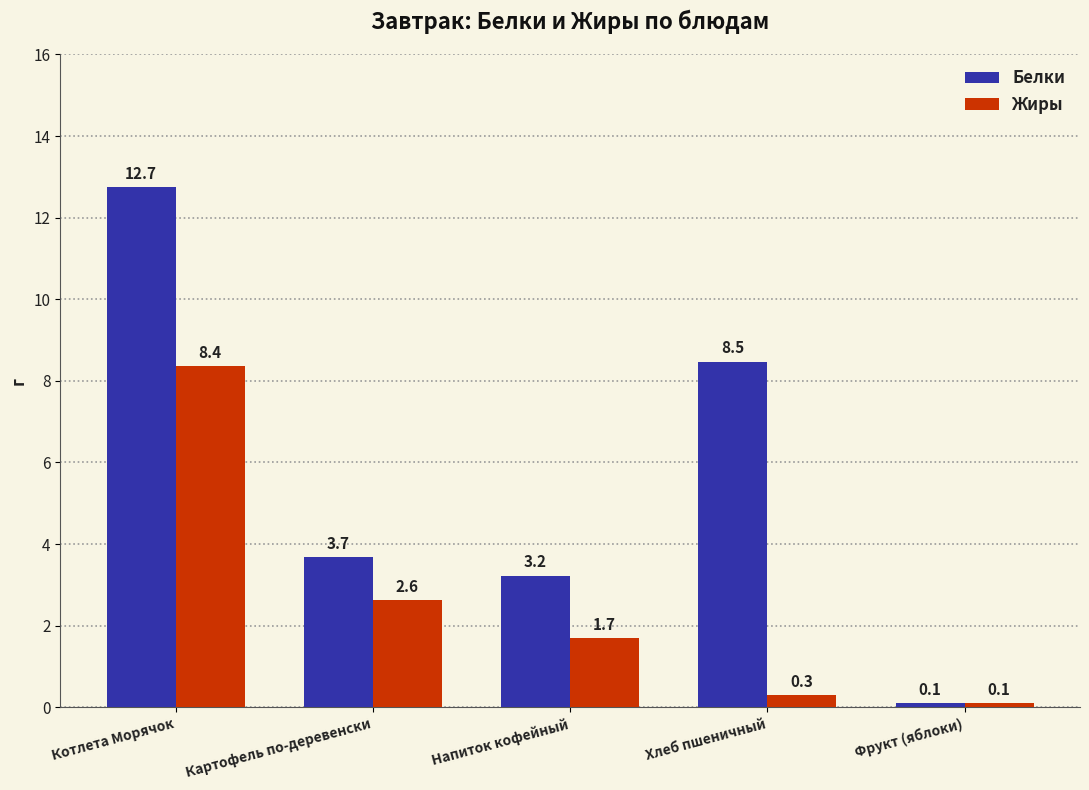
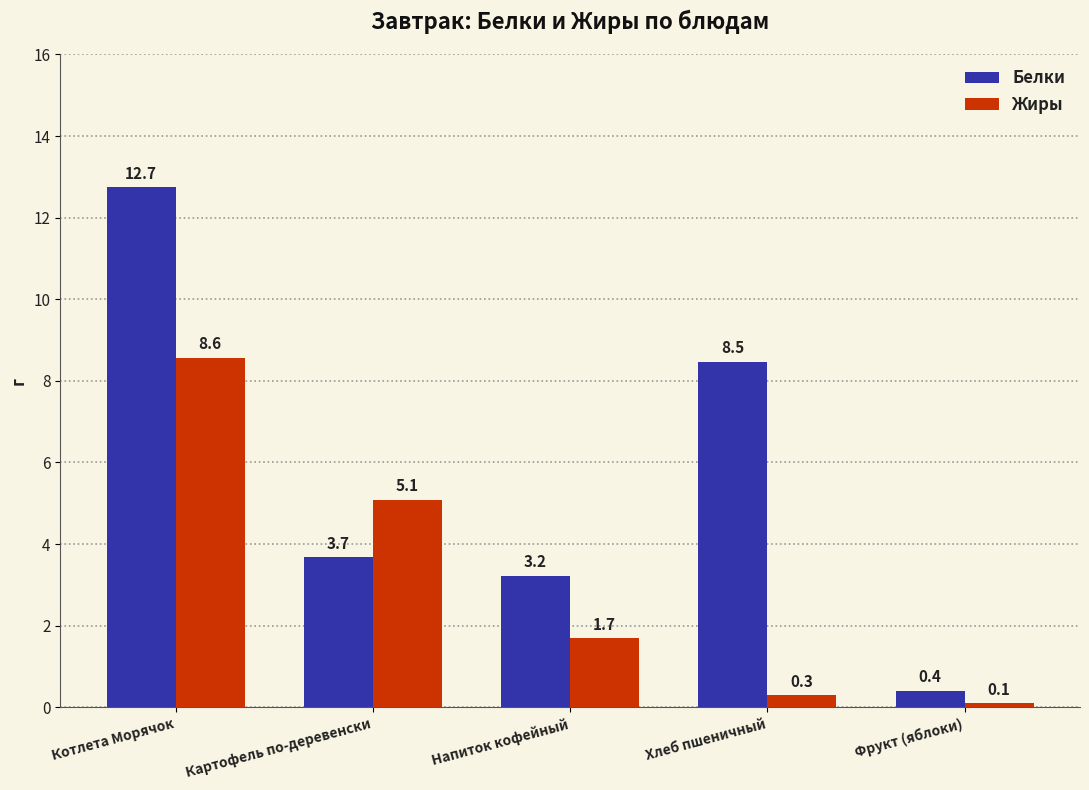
  {
    "Белки": {
      "Котлета Морячок": 12.7,
      "Картофель по-деревенски": 3.7,
      "Напиток кофейный": 3.2,
      "Хлеб пшеничный": 8.5,
-     "Фрукт (яблоки)": 0.1
+     "Фрукт (яблоки)": 0.4
    },
    "Жиры": {
-     "Котлета Морячок": 8.4,
-     "Картофель по-деревенски": 2.6,
+     "Котлета Морячок": 8.6,
+     "Картофель по-деревенски": 5.1,
      "Напиток кофейный": 1.7,
      "Хлеб пшеничный": 0.3,
      "Фрукт (яблоки)": 0.1
    }
  }
